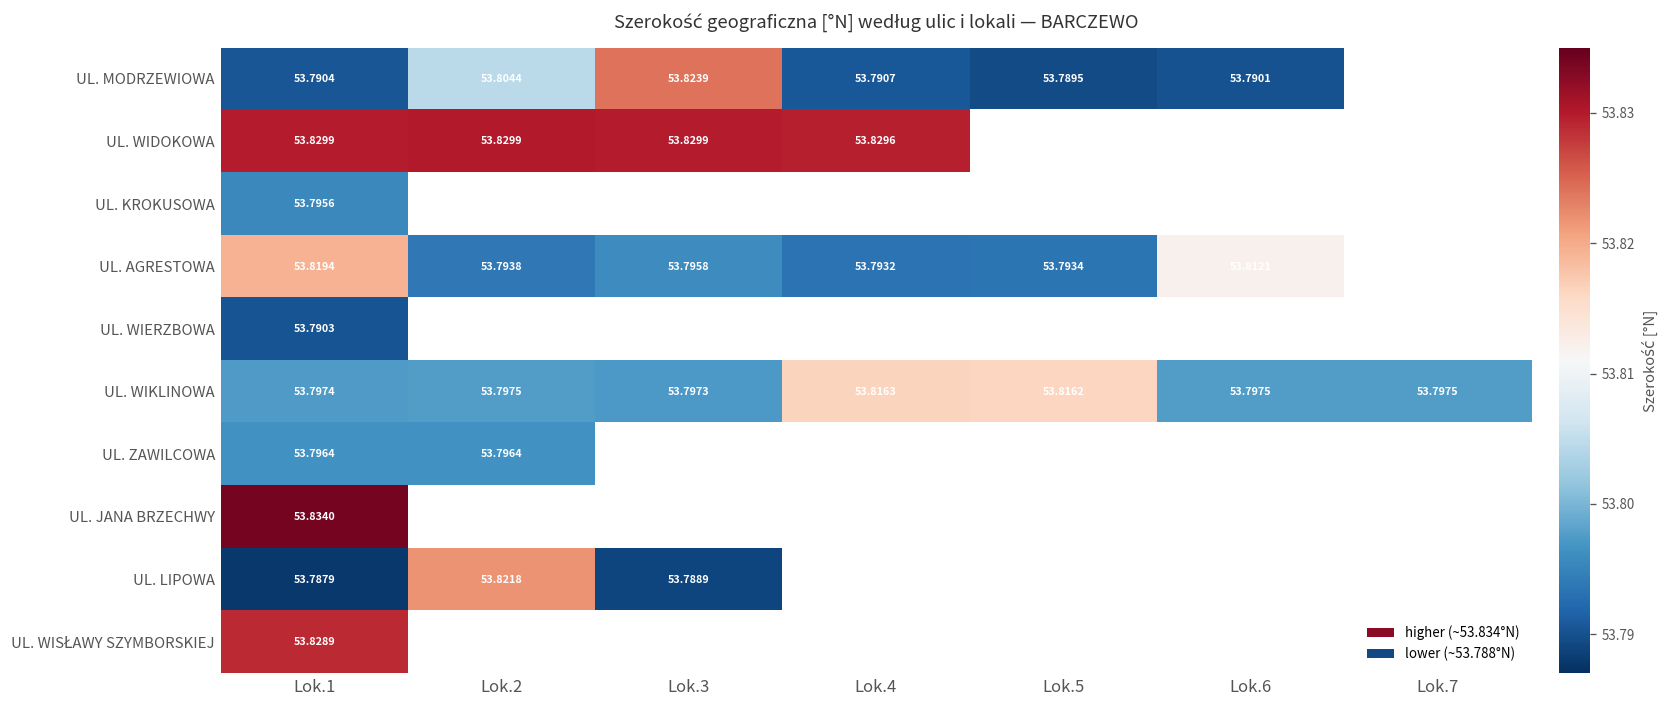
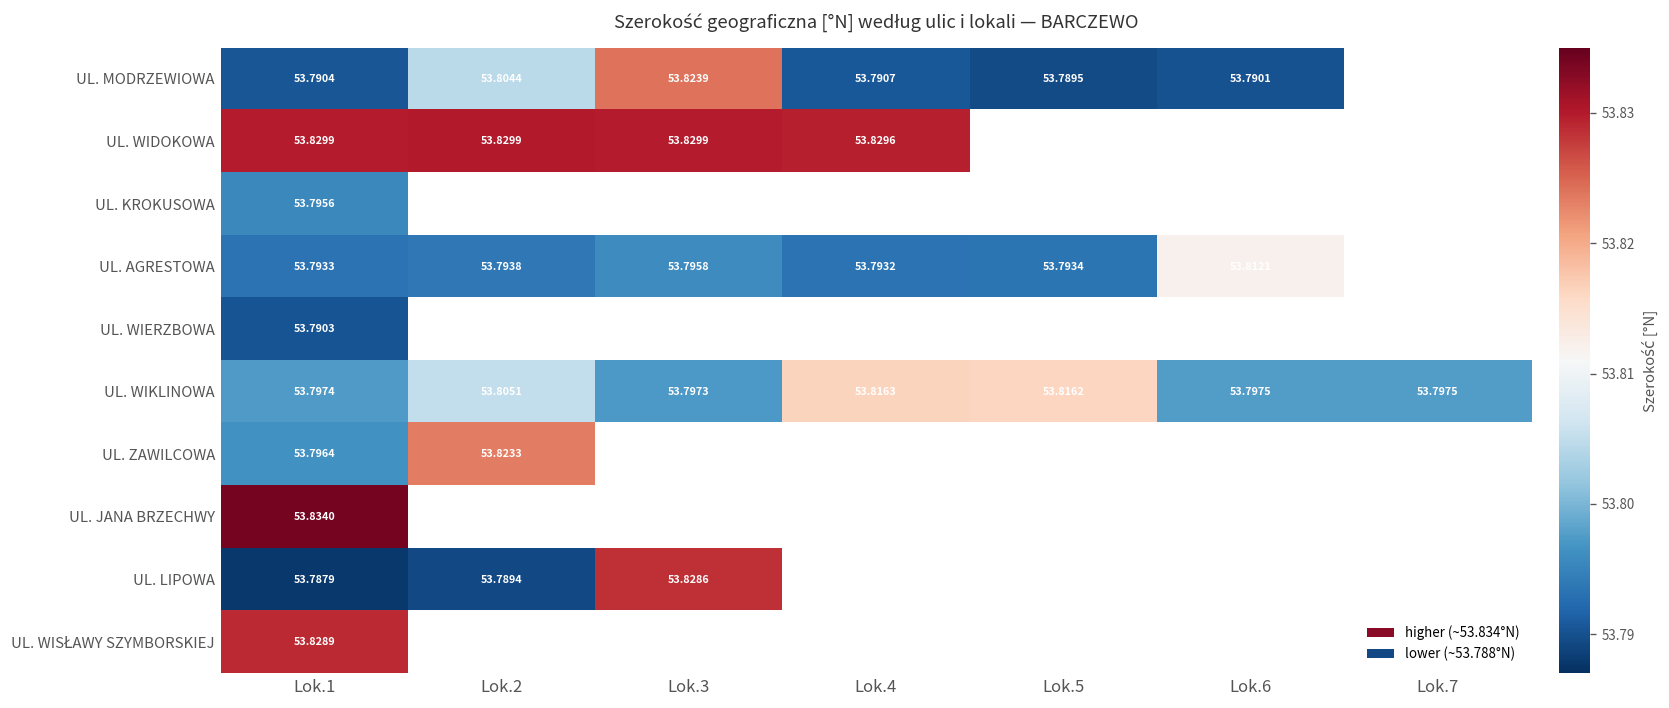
  {
    "UL. MODRZEWIOWA": {
      "Lok.1": 53.7904,
      "Lok.2": 53.8044,
      "Lok.3": 53.8239,
      "Lok.4": 53.7907,
      "Lok.5": 53.7895,
      "Lok.6": 53.7901
    },
    "UL. WIDOKOWA": {
      "Lok.1": 53.8299,
      "Lok.2": 53.8299,
      "Lok.3": 53.8299,
      "Lok.4": 53.8296
    },
    "UL. KROKUSOWA": {
      "Lok.1": 53.7956
    },
    "UL. AGRESTOWA": {
-     "Lok.1": 53.8194,
+     "Lok.1": 53.7933,
      "Lok.2": 53.7938,
      "Lok.3": 53.7958,
      "Lok.4": 53.7932,
      "Lok.5": 53.7934
    },
    "UL. WIERZBOWA": {
      "Lok.1": 53.7903
    },
    "UL. WIKLINOWA": {
      "Lok.1": 53.7974,
-     "Lok.2": 53.7975,
+     "Lok.2": 53.8051,
      "Lok.3": 53.7973,
      "Lok.4": 53.8163,
      "Lok.5": 53.8162,
      "Lok.6": 53.7975,
      "Lok.7": 53.7975
    },
    "UL. ZAWILCOWA": {
      "Lok.1": 53.7964,
-     "Lok.2": 53.7964
+     "Lok.2": 53.8233
    },
    "UL. JANA BRZECHWY": {
      "Lok.1": 53.8340
    },
    "UL. LIPOWA": {
      "Lok.1": 53.7879,
-     "Lok.2": 53.8218,
-     "Lok.3": 53.7889
+     "Lok.2": 53.7894,
+     "Lok.3": 53.8286
    },
    "UL. WISŁAWY SZYMBORSKIEJ": {
      "Lok.1": 53.8289
    }
  }
